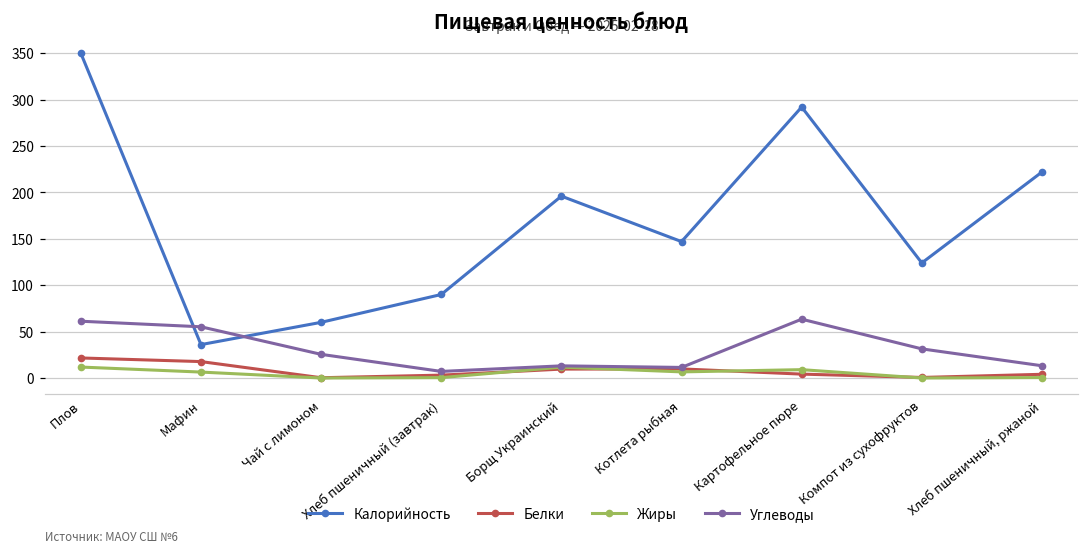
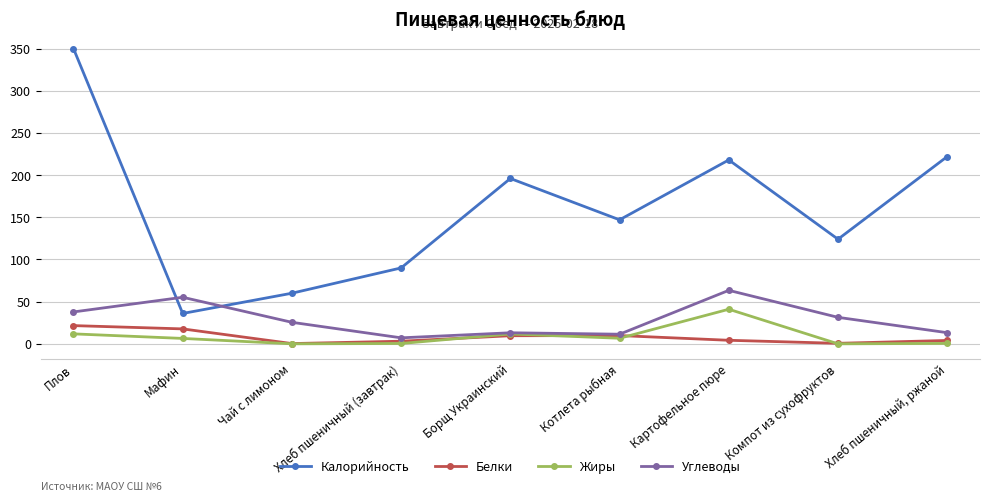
  {
    "Калорийность": {
      "Плов": 350,
      "Мафин": 40,
      "Чай с лимоном": 60,
      "Хлеб пшеничный (завтрак)": 90,
      "Борщ Украинский": 200,
      "Котлета рыбная": 150,
-     "Картофельное пюре": 290,
+     "Картофельное пюре": 220,
      "Компот из сухофруктов": 120,
      "Хлеб пшеничный, ржаной": 220
    },
    "Белки": {
      "Плов": 20,
      "Мафин": 20,
      "Картофельное пюре": 0,
      "Хлеб пшеничный, ржаной": 0
    },
    "Жиры": {
      "Плов": 10,
      "Мафин": 10,
      "Котлета рыбная": 10,
-     "Картофельное пюре": 10,
+     "Картофельное пюре": 40,
      "Хлеб пшеничный, ржаной": 0
    },
    "Углеводы": {
-     "Плов": 60,
+     "Плов": 40,
      "Мафин": 60,
      "Чай с лимоном": 30,
      "Хлеб пшеничный (завтрак)": 10,
      "Картофельное пюре": 60,
      "Компот из сухофруктов": 30,
      "Хлеб пшеничный, ржаной": 10
    }
  }
